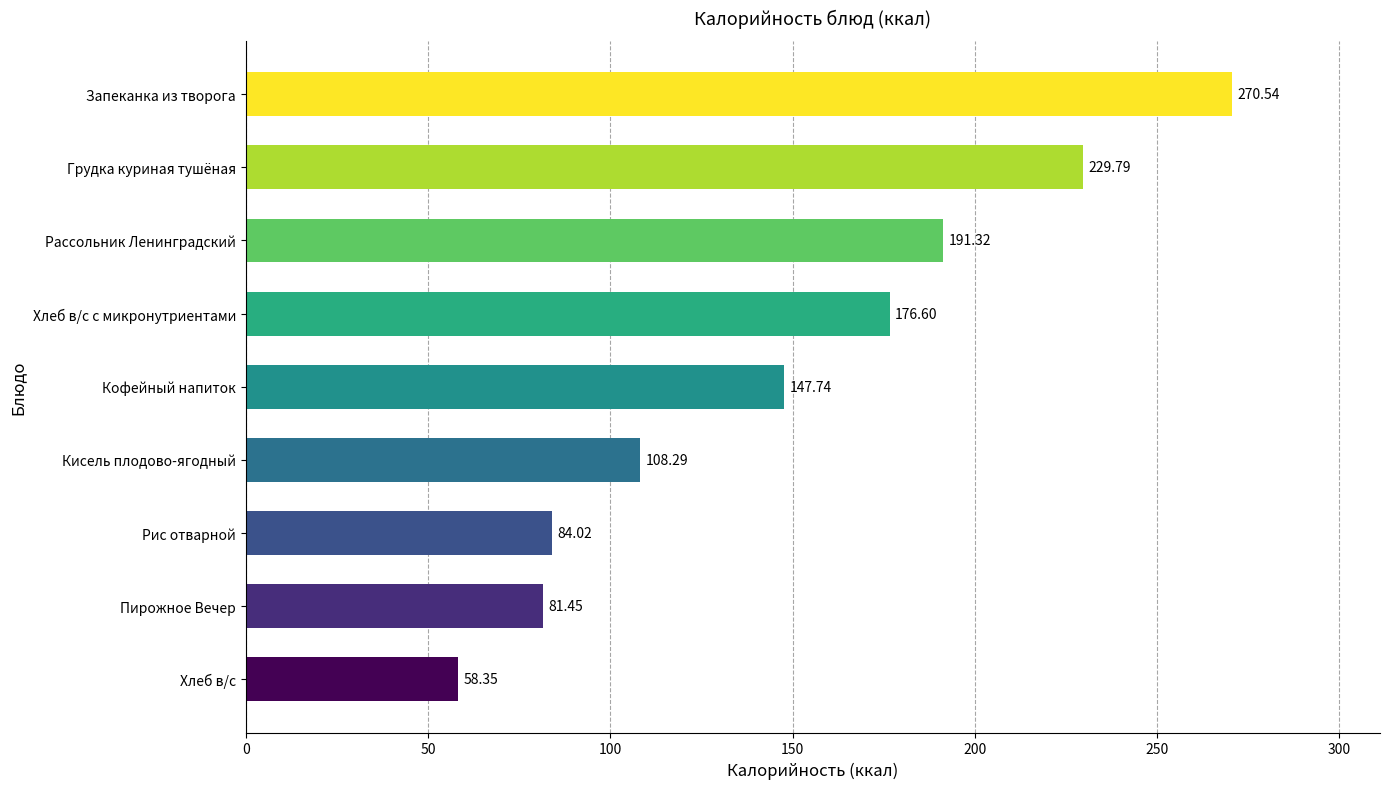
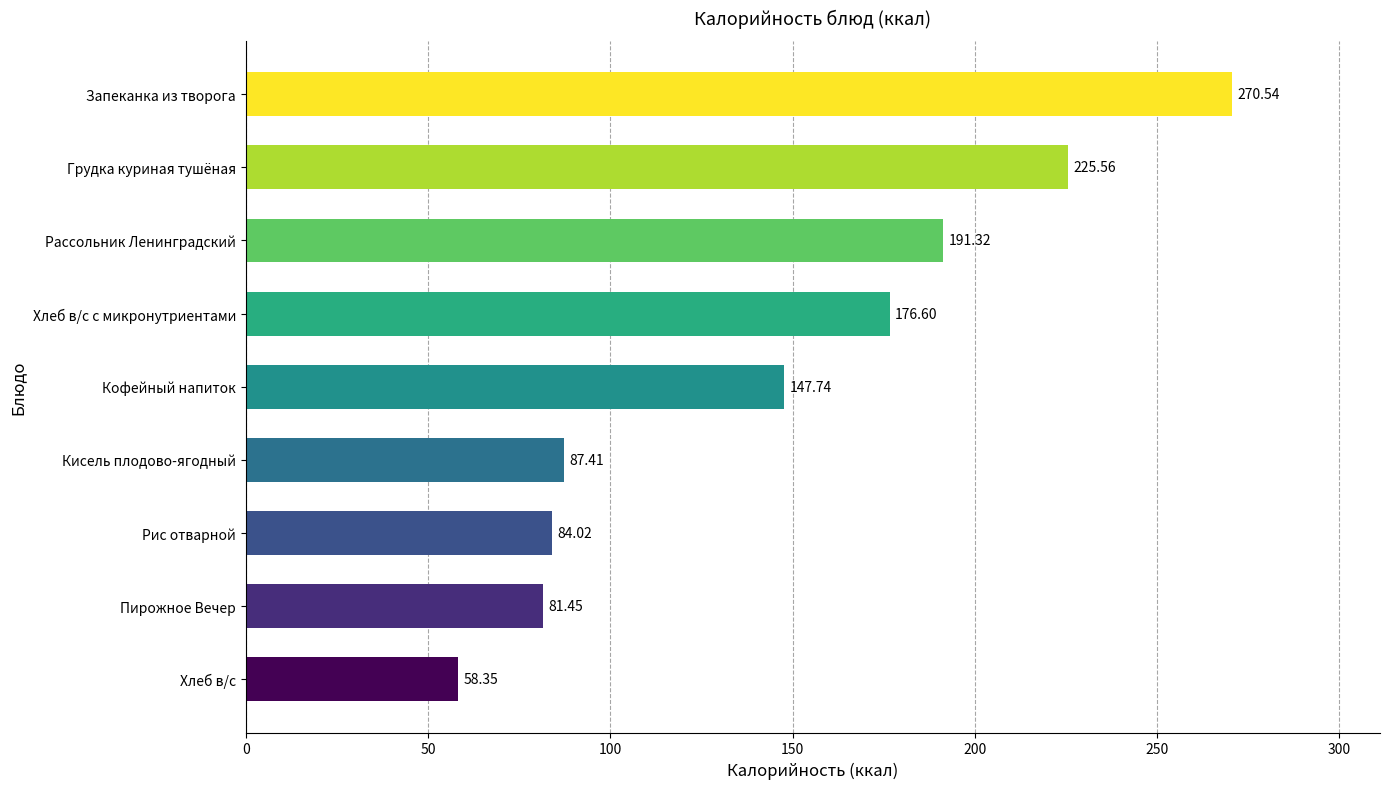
  {
    "Запеканка из творога": 270.54,
-   "Грудка куриная тушёная": 229.79,
+   "Грудка куриная тушёная": 225.56,
    "Рассольник Ленинградский": 191.32,
    "Хлеб в/с с микронутриентами": 176.60,
    "Кофейный напиток": 147.74,
-   "Кисель плодово-ягодный": 108.29,
+   "Кисель плодово-ягодный": 87.41,
    "Рис отварной": 84.02,
    "Пирожное Вечер": 81.45,
    "Хлеб в/с": 58.35
  }
